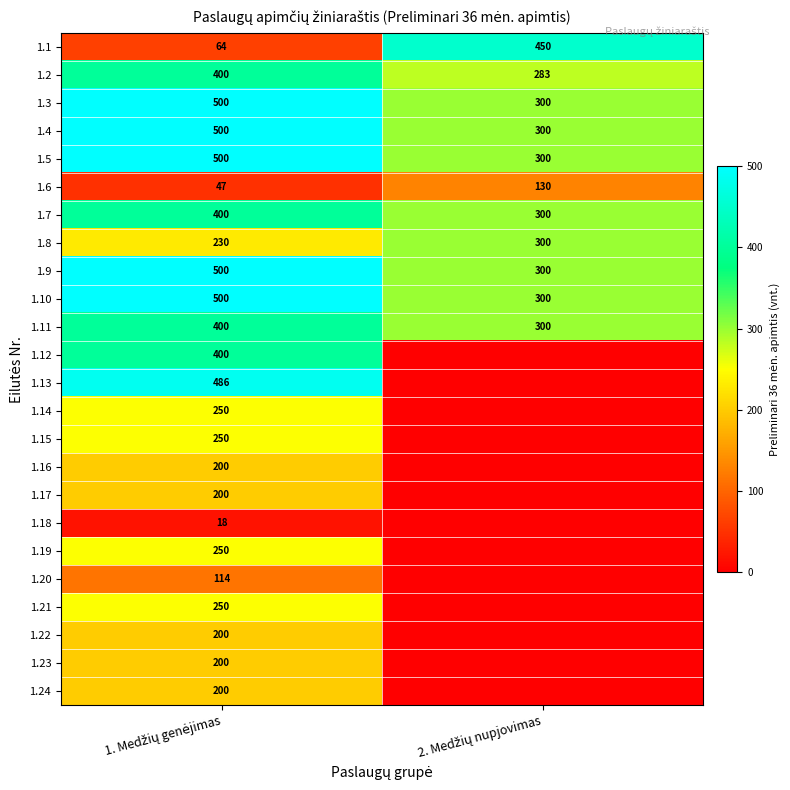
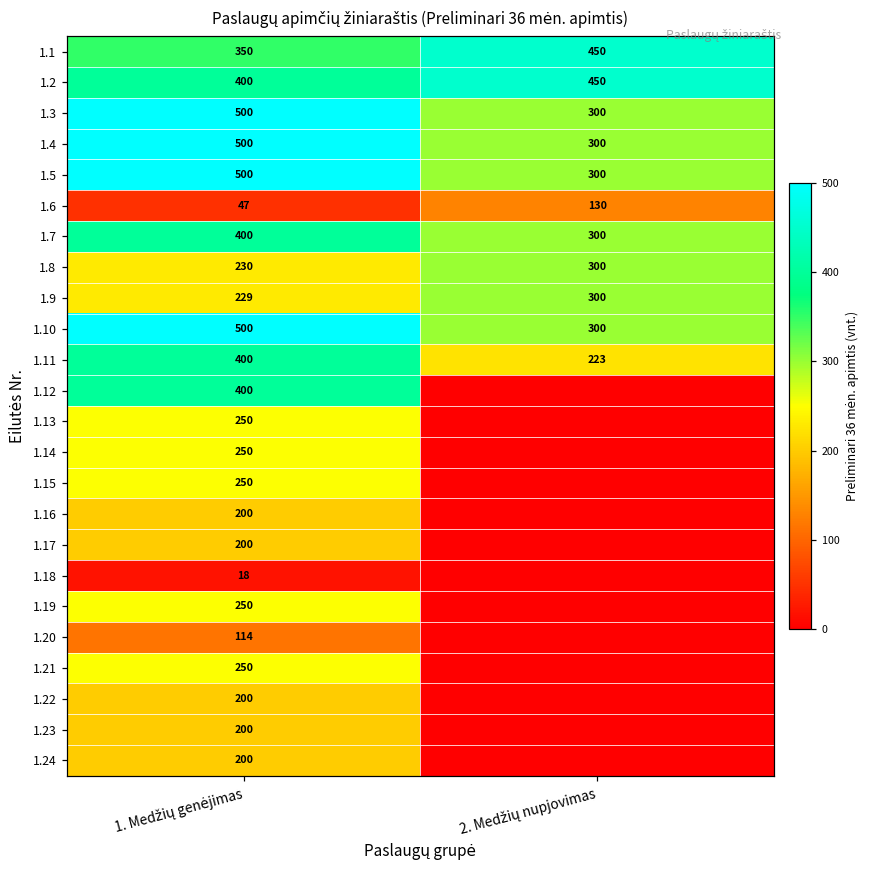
  {
    "1.1": {
-     "1. Medžių genėjimas": 64,
+     "1. Medžių genėjimas": 350,
      "2. Medžių nupjovimas": 450
    },
    "1.2": {
      "1. Medžių genėjimas": 400,
-     "2. Medžių nupjovimas": 283
+     "2. Medžių nupjovimas": 450
    },
    "1.3": {
      "1. Medžių genėjimas": 500,
      "2. Medžių nupjovimas": 300
    },
    "1.4": {
      "1. Medžių genėjimas": 500,
      "2. Medžių nupjovimas": 300
    },
    "1.5": {
      "1. Medžių genėjimas": 500,
      "2. Medžių nupjovimas": 300
    },
    "1.6": {
      "1. Medžių genėjimas": 47,
      "2. Medžių nupjovimas": 130
    },
    "1.7": {
      "1. Medžių genėjimas": 400,
      "2. Medžių nupjovimas": 300
    },
    "1.8": {
      "1. Medžių genėjimas": 230,
      "2. Medžių nupjovimas": 300
    },
    "1.9": {
-     "1. Medžių genėjimas": 500,
+     "1. Medžių genėjimas": 229,
      "2. Medžių nupjovimas": 300
    },
    "1.10": {
      "1. Medžių genėjimas": 500,
      "2. Medžių nupjovimas": 300
    },
    "1.11": {
      "1. Medžių genėjimas": 400,
-     "2. Medžių nupjovimas": 300
+     "2. Medžių nupjovimas": 223
    },
    "1.12": {
      "1. Medžių genėjimas": 400
    },
    "1.13": {
-     "1. Medžių genėjimas": 486
+     "1. Medžių genėjimas": 250
    },
    "1.14": {
      "1. Medžių genėjimas": 250
    },
    "1.15": {
      "1. Medžių genėjimas": 250
    },
    "1.16": {
      "1. Medžių genėjimas": 200
    },
    "1.17": {
      "1. Medžių genėjimas": 200
    },
    "1.18": {
      "1. Medžių genėjimas": 18
    },
    "1.19": {
      "1. Medžių genėjimas": 250
    },
    "1.20": {
      "1. Medžių genėjimas": 114
    },
    "1.21": {
      "1. Medžių genėjimas": 250
    },
    "1.22": {
      "1. Medžių genėjimas": 200
    },
    "1.23": {
      "1. Medžių genėjimas": 200
    },
    "1.24": {
      "1. Medžių genėjimas": 200
    }
  }
